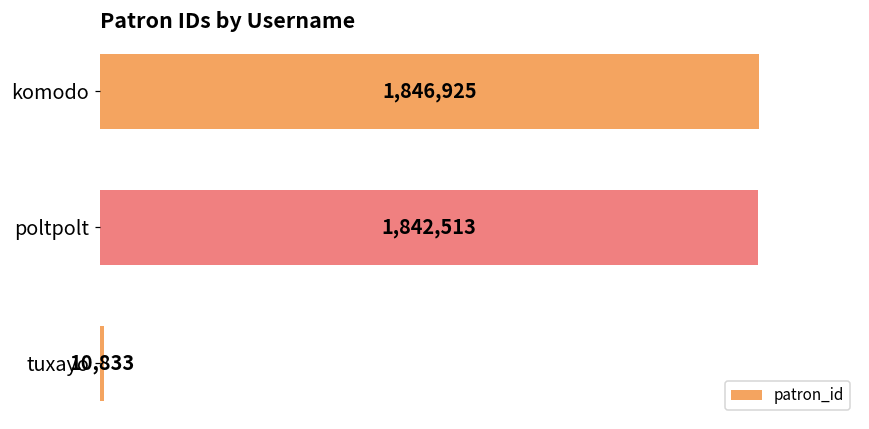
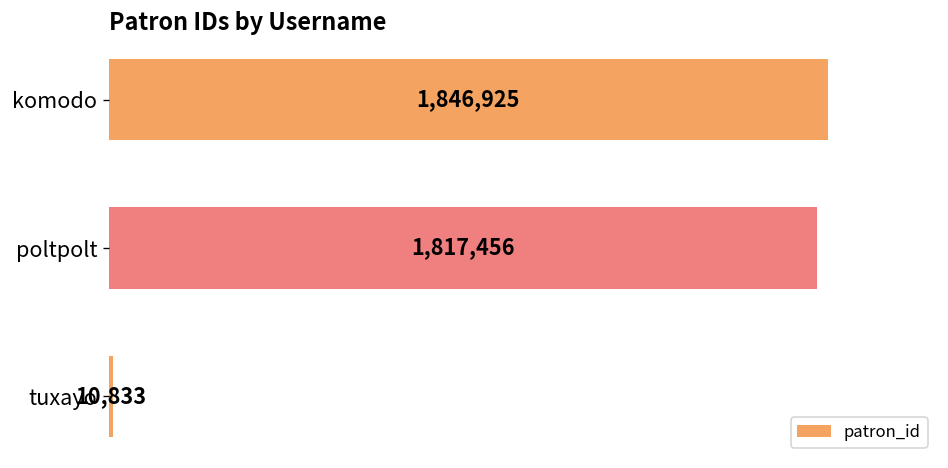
  {
    "komodo": "1,846,925",
-   "poltpolt": "1,842,513",
+   "poltpolt": "1,817,456",
    "tuxayo": "10,833"
  }
